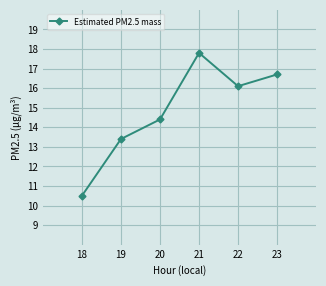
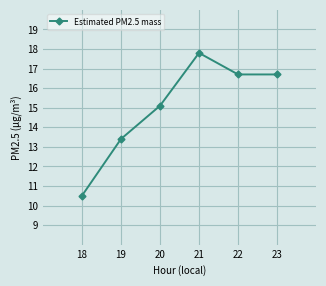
  {
    "18": 10.5,
    "19": 13.4,
-   "20": 14.4,
+   "20": 15.1,
    "21": 17.8,
-   "22": 16.1,
+   "22": 16.7,
    "23": 16.7
  }
